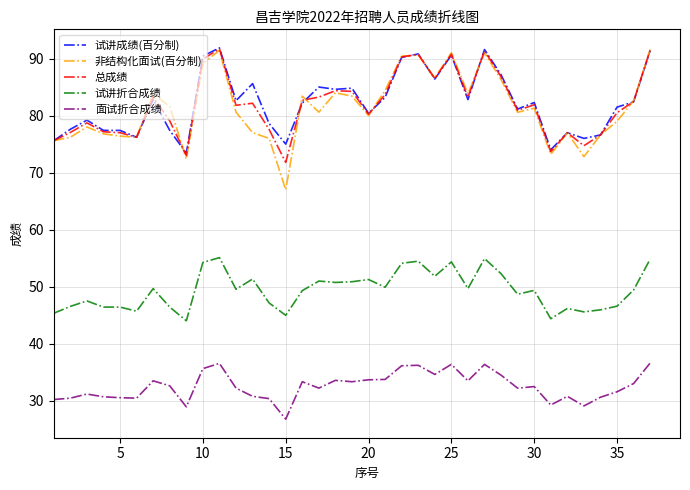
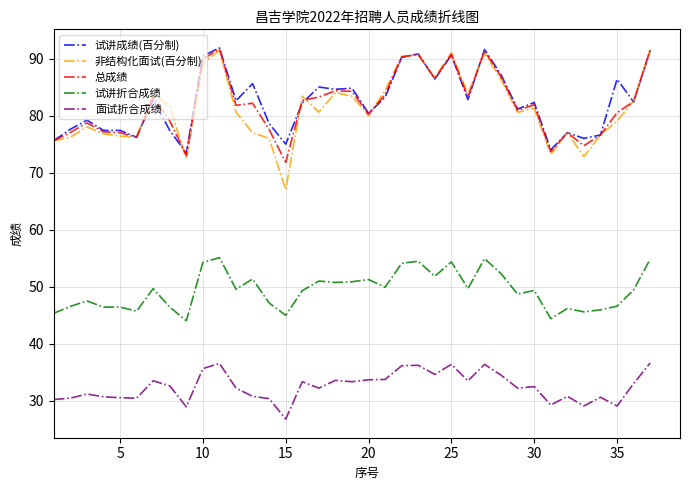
  {
    "试讲成绩(百分制)": {
      "15": 75,
-     "35": 81
+     "35": 86
    },
    "非结构化面试(百分制)": {
      "5": 76,
      "15": 67,
      "30": 81,
      "35": 79
    },
    "总成绩": {
      "15": 72,
      "35": 80
    },
    "试讲折合成绩": {
      "5": 46,
      "10": 54,
      "15": 45,
      "20": 51,
      "25": 54,
      "30": 49,
      "35": 47
    },
    "面试折合成绩": {
      "5": 31,
      "10": 36,
      "15": 27,
      "20": 34,
      "25": 36,
      "30": 33,
-     "35": 32
+     "35": 29
    }
  }
